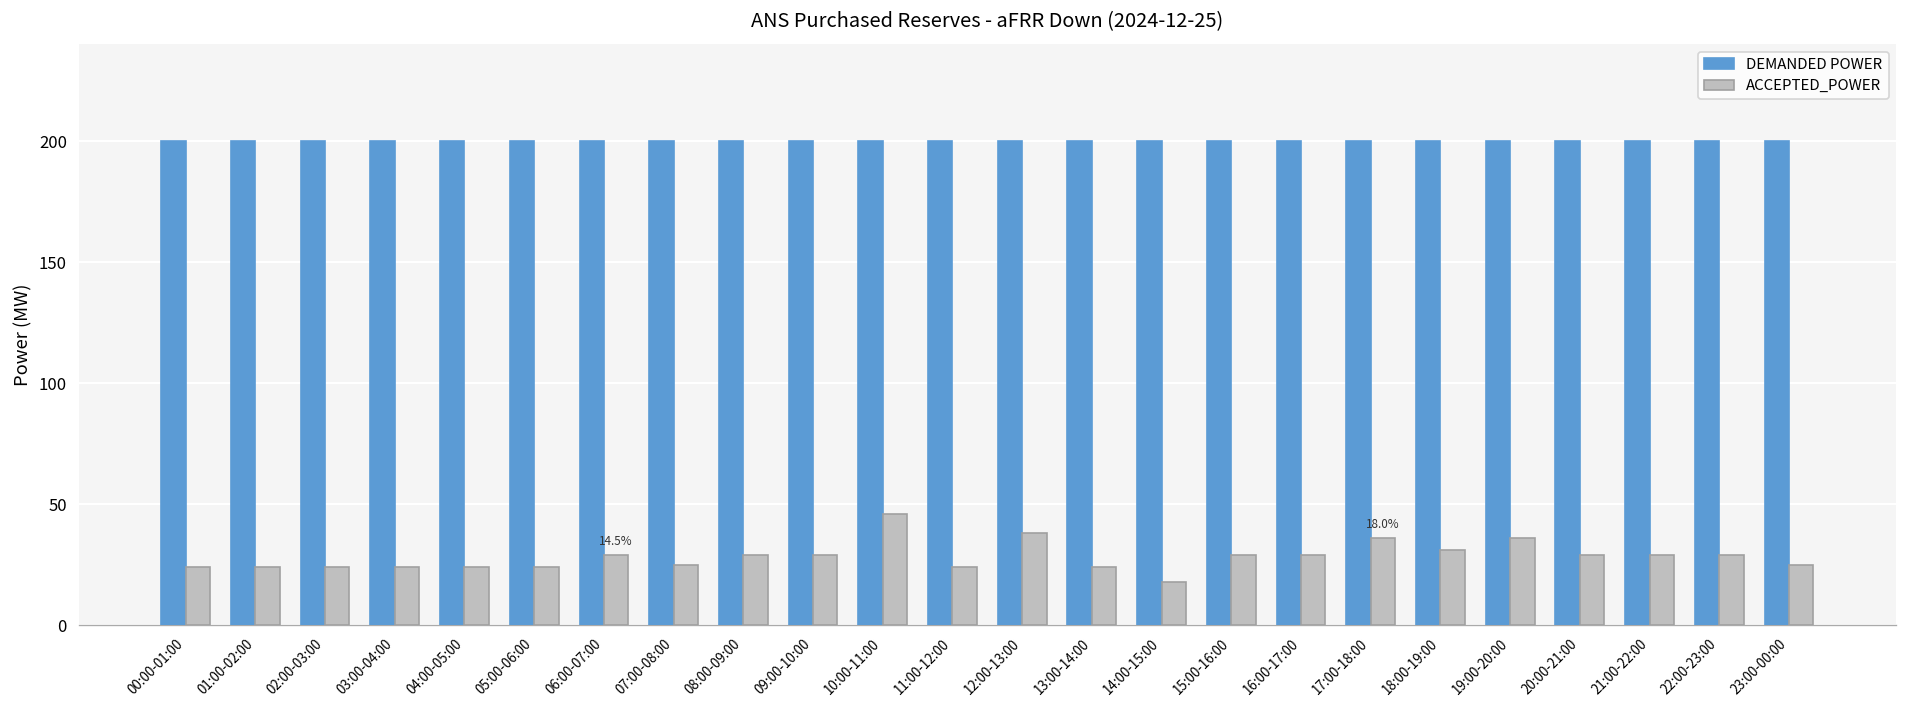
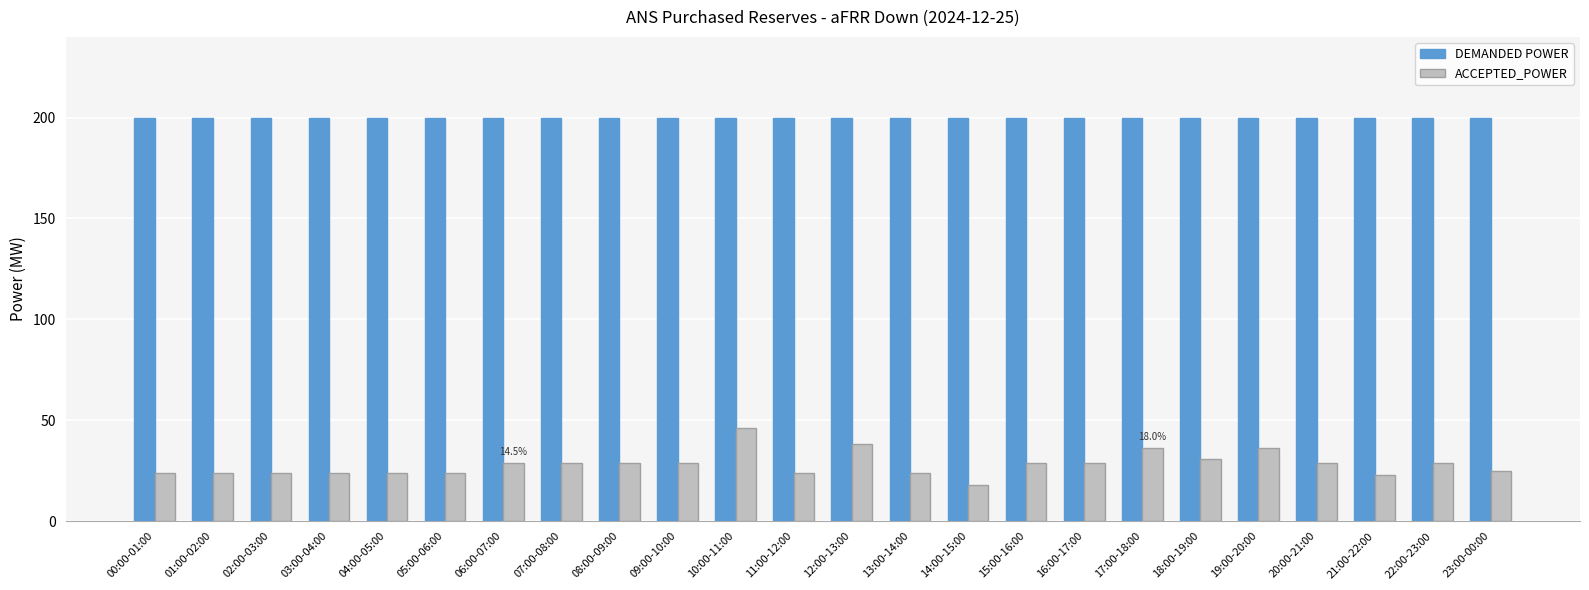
  {
    "DEMANDED POWER": {
      "00:00-01:00": 200,
      "01:00-02:00": 200,
      "02:00-03:00": 200,
      "03:00-04:00": 200,
      "04:00-05:00": 200,
      "05:00-06:00": 200,
      "06:00-07:00": 200,
      "07:00-08:00": 200,
      "08:00-09:00": 200,
      "09:00-10:00": 200,
      "10:00-11:00": 200,
      "11:00-12:00": 200,
      "12:00-13:00": 200,
      "13:00-14:00": 200,
      "14:00-15:00": 200,
      "15:00-16:00": 200,
      "16:00-17:00": 200,
      "17:00-18:00": 200,
      "18:00-19:00": 200,
      "19:00-20:00": 200,
      "20:00-21:00": 200,
      "21:00-22:00": 200,
      "22:00-23:00": 200,
      "23:00-00:00": 200
    },
    "ACCEPTED_POWER": {
      "00:00-01:00": 24,
      "01:00-02:00": 24,
      "02:00-03:00": 24,
      "03:00-04:00": 24,
      "04:00-05:00": 24,
      "05:00-06:00": 24,
-     "07:00-08:00": 25,
+     "07:00-08:00": 29,
      "08:00-09:00": 29,
      "09:00-10:00": 29,
      "10:00-11:00": 46,
      "11:00-12:00": 24,
      "12:00-13:00": 38,
      "13:00-14:00": 24,
      "14:00-15:00": 18,
      "15:00-16:00": 29,
      "16:00-17:00": 29,
      "18:00-19:00": 31,
      "19:00-20:00": 36,
      "20:00-21:00": 29,
-     "21:00-22:00": 29,
+     "21:00-22:00": 23,
      "22:00-23:00": 29,
      "23:00-00:00": 25
    }
  }
